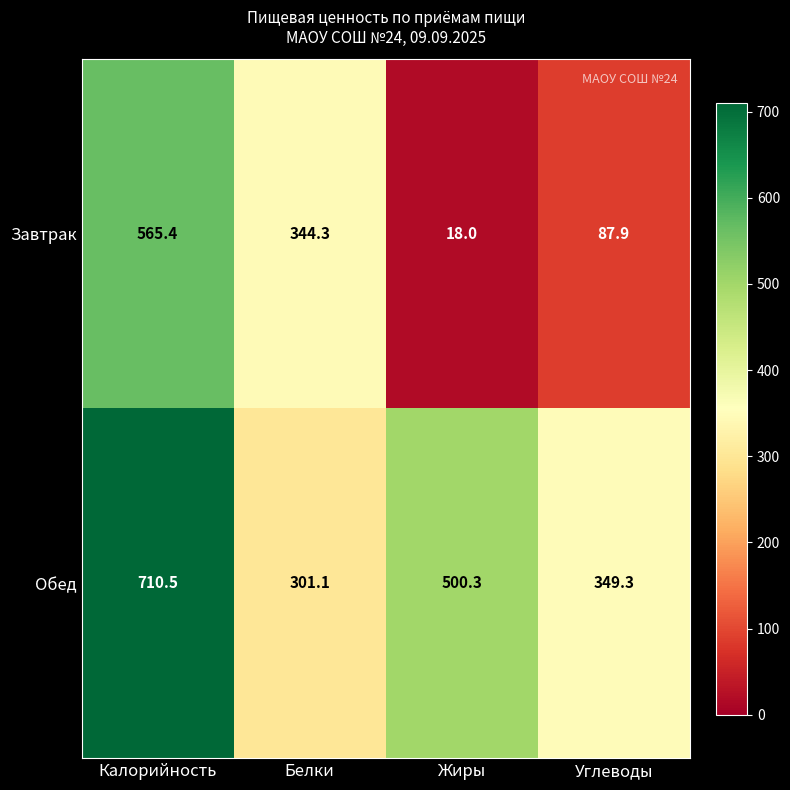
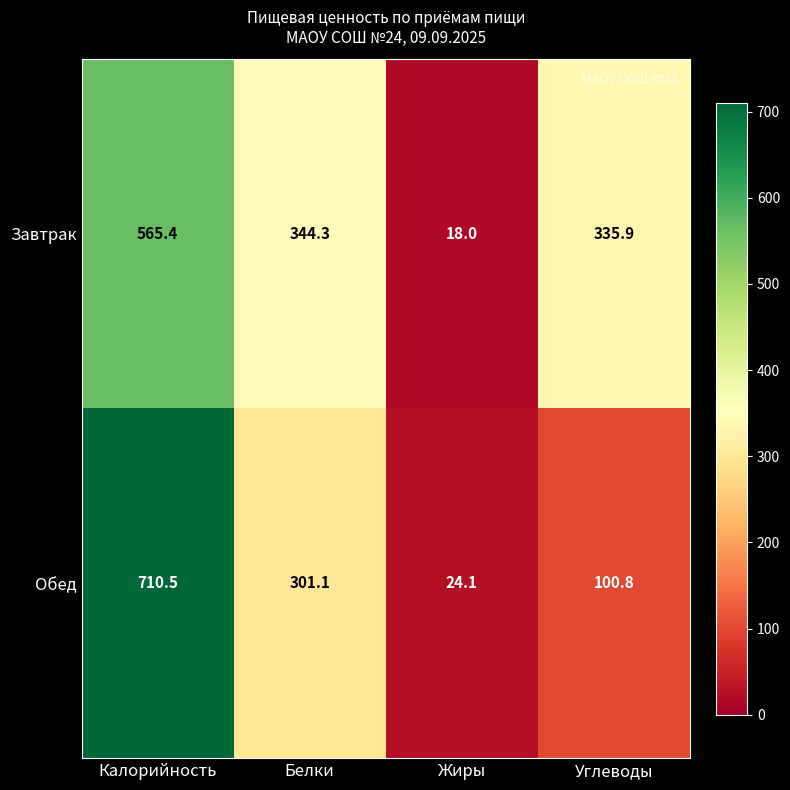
  {
    "Завтрак": {
      "Калорийность": 565.4,
      "Белки": 344.3,
      "Жиры": 18.0,
-     "Углеводы": 87.9
+     "Углеводы": 335.9
    },
    "Обед": {
      "Калорийность": 710.5,
      "Белки": 301.1,
-     "Жиры": 500.3,
-     "Углеводы": 349.3
+     "Жиры": 24.1,
+     "Углеводы": 100.8
    }
  }
